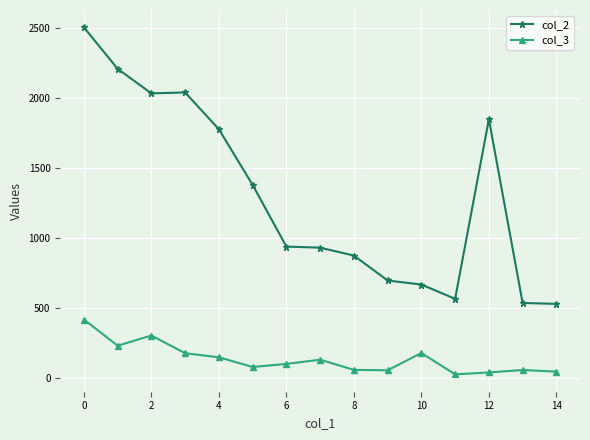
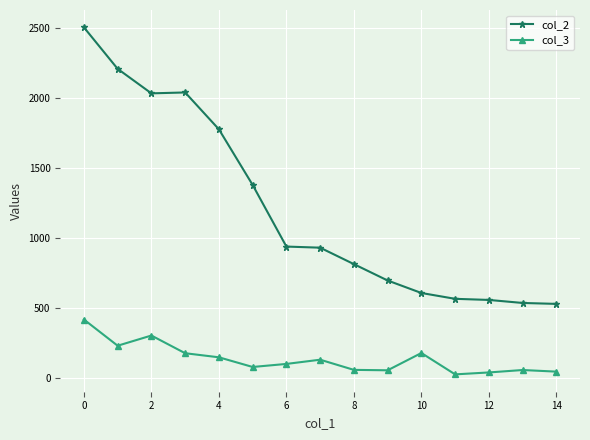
  {
    "col_2": {
      "0": 2500,
      "2": 2030,
      "4": 1770,
      "6": 940,
-     "8": 870,
-     "10": 660,
-     "12": 1850,
+     "8": 810,
+     "10": 600,
+     "12": 550,
      "14": 530
    },
    "col_3": {
      "0": 420,
      "2": 300,
      "4": 150,
      "6": 100,
      "8": 60,
      "10": 180,
      "12": 40,
      "14": 40
    }
  }
